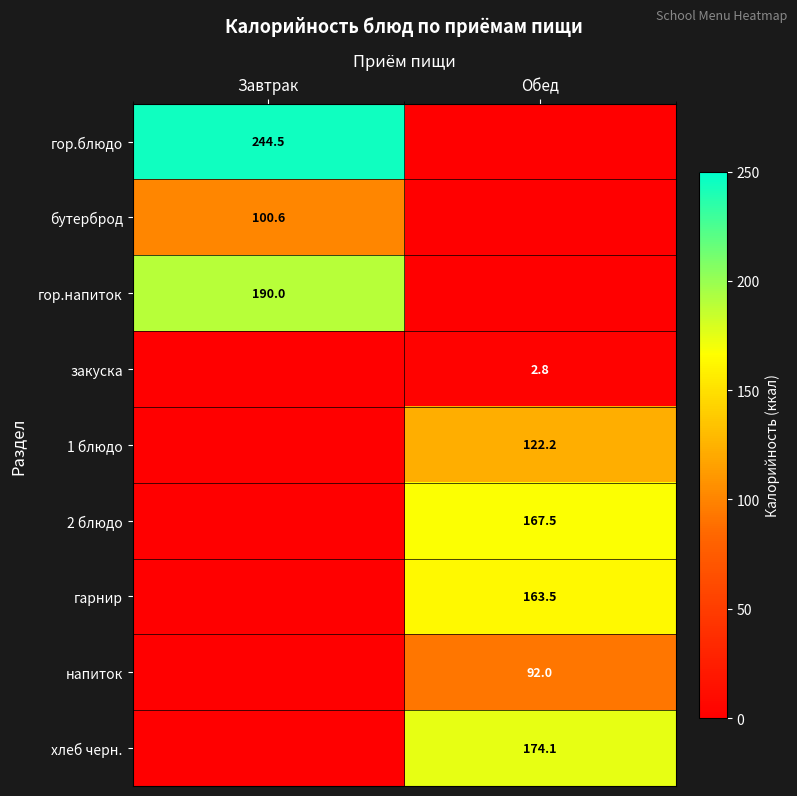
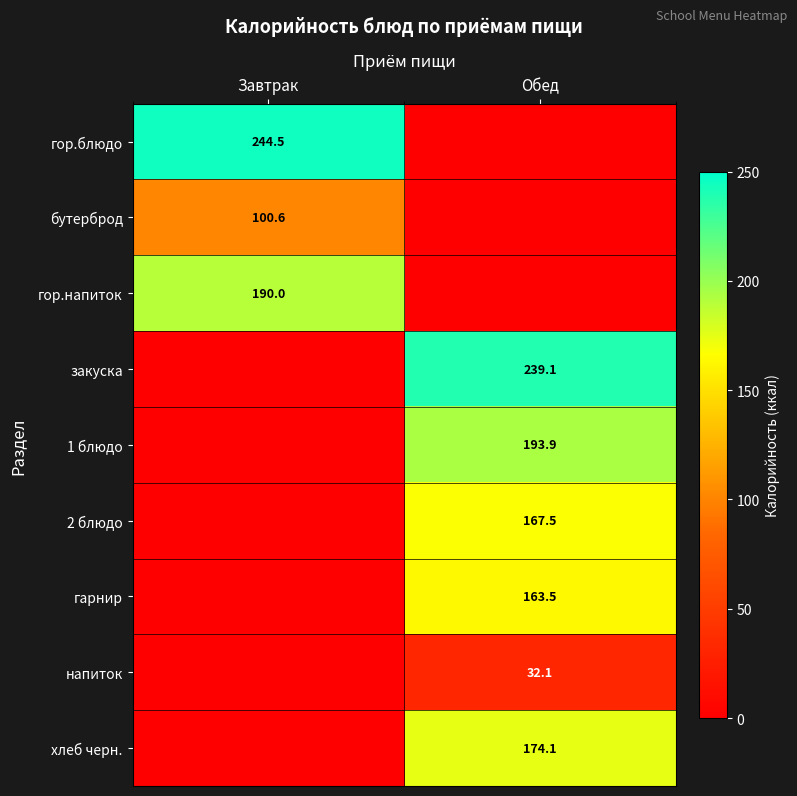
  {
    "гор.блюдо": {
      "Завтрак": 244.5
    },
    "бутерброд": {
      "Завтрак": 100.6
    },
    "гор.напиток": {
      "Завтрак": 190.0
    },
    "закуска": {
-     "Обед": 2.8
+     "Обед": 239.1
    },
    "1 блюдо": {
-     "Обед": 122.2
+     "Обед": 193.9
    },
    "2 блюдо": {
      "Обед": 167.5
    },
    "гарнир": {
      "Обед": 163.5
    },
    "напиток": {
-     "Обед": 92.0
+     "Обед": 32.1
    },
    "хлеб черн.": {
      "Обед": 174.1
    }
  }
